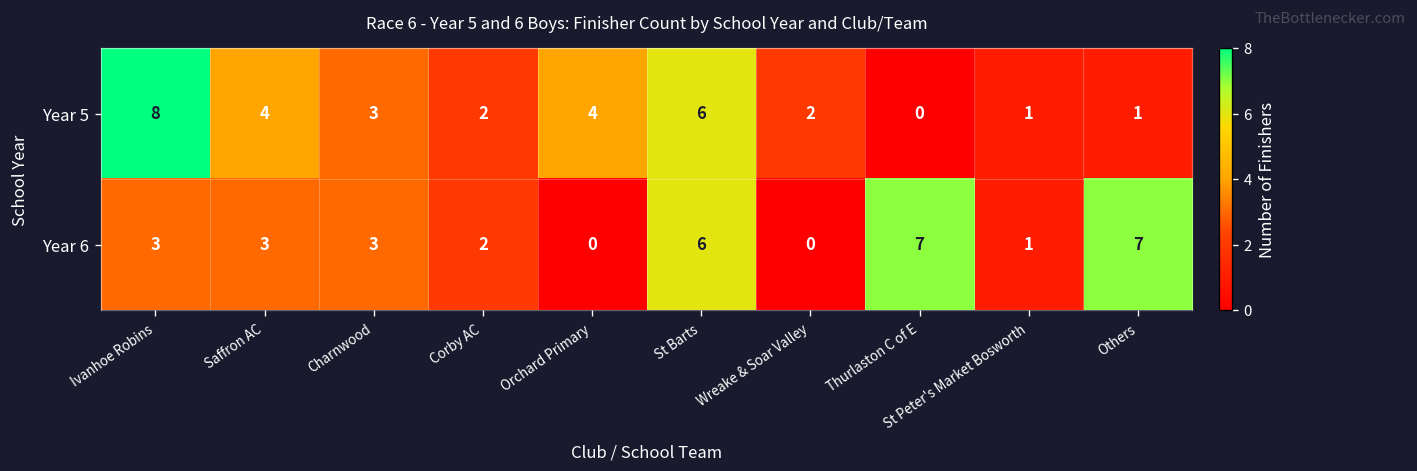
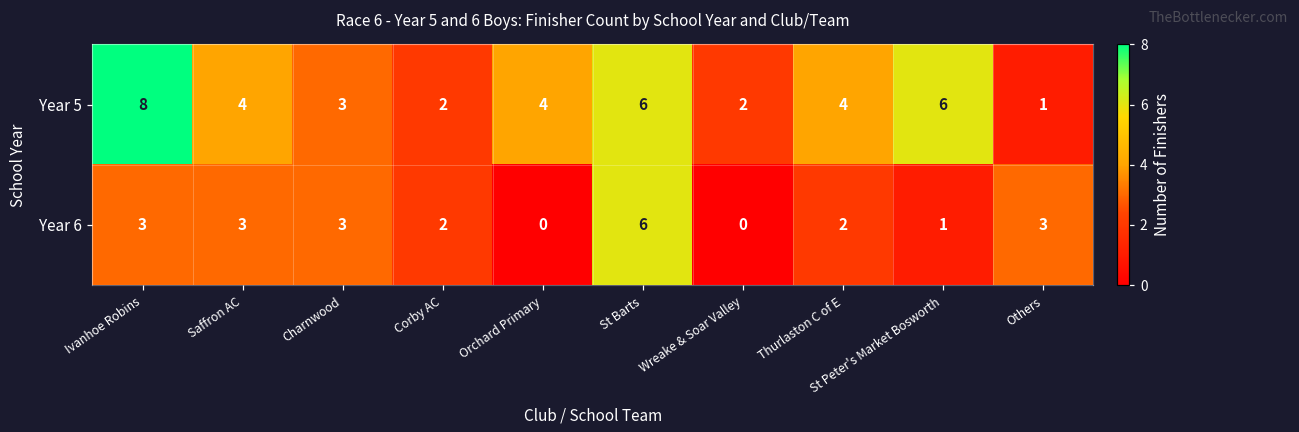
  {
    "Year 5": {
      "Ivanhoe Robins": 8,
      "Saffron AC": 4,
      "Charnwood": 3,
      "Corby AC": 2,
      "Orchard Primary": 4,
      "St Barts": 6,
      "Wreake & Soar Valley": 2,
-     "Thurlaston C of E": 0,
-     "St Peter's Market Bosworth": 1,
+     "Thurlaston C of E": 4,
+     "St Peter's Market Bosworth": 6,
      "Others": 1
    },
    "Year 6": {
      "Ivanhoe Robins": 3,
      "Saffron AC": 3,
      "Charnwood": 3,
      "Corby AC": 2,
      "Orchard Primary": 0,
      "St Barts": 6,
      "Wreake & Soar Valley": 0,
-     "Thurlaston C of E": 7,
+     "Thurlaston C of E": 2,
      "St Peter's Market Bosworth": 1,
-     "Others": 7
+     "Others": 3
    }
  }
